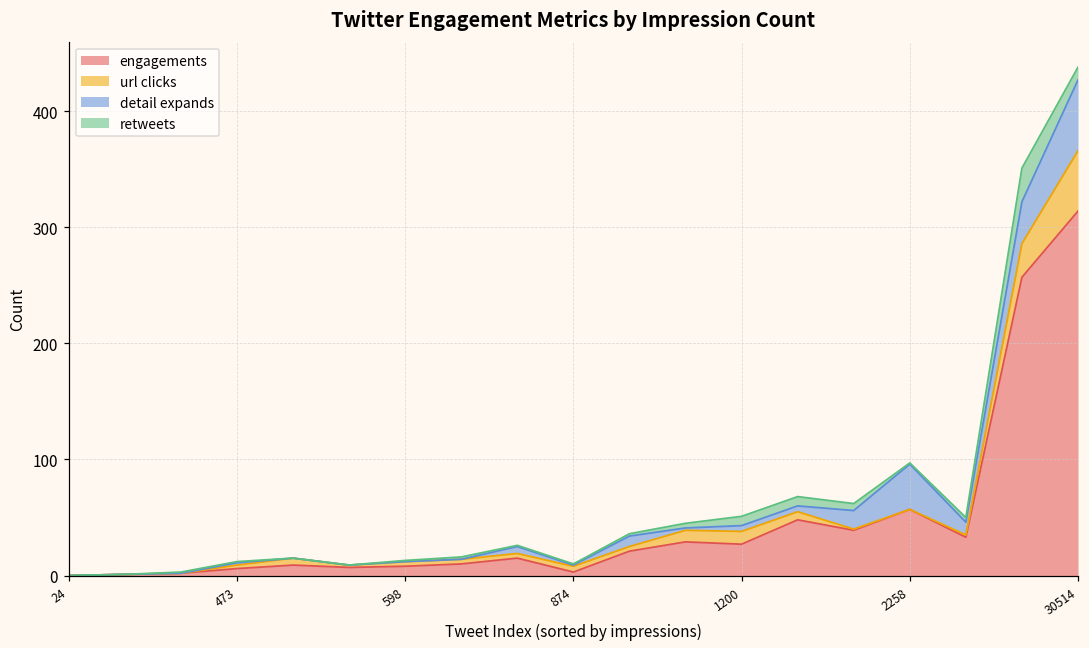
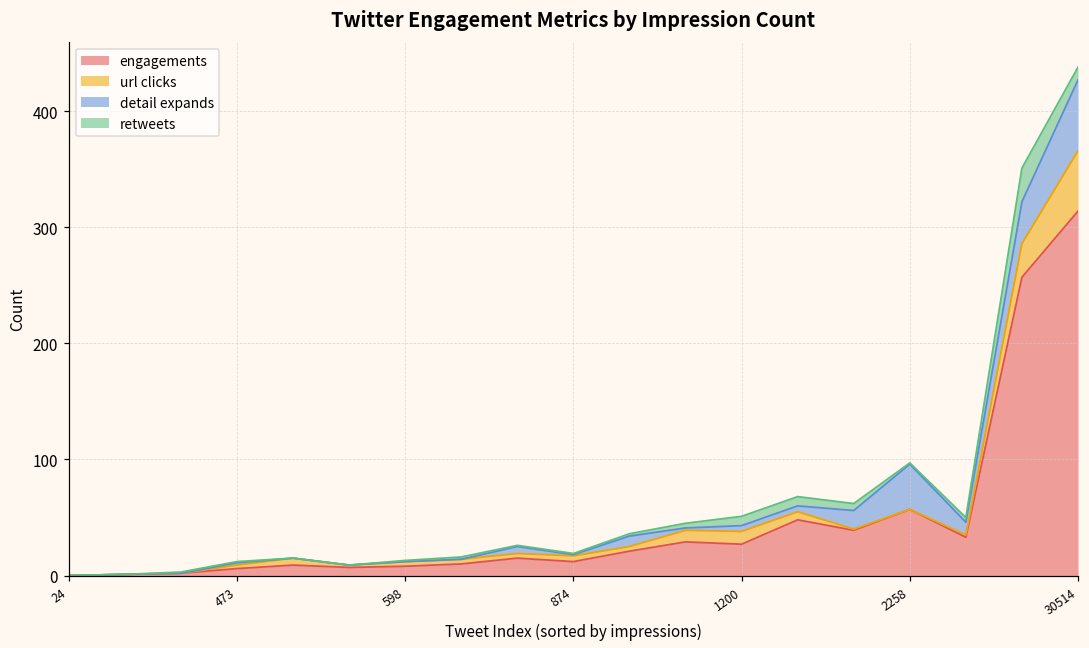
  {
    "engagements": {
-     "874": 3
+     "874": 12
    }
  }
